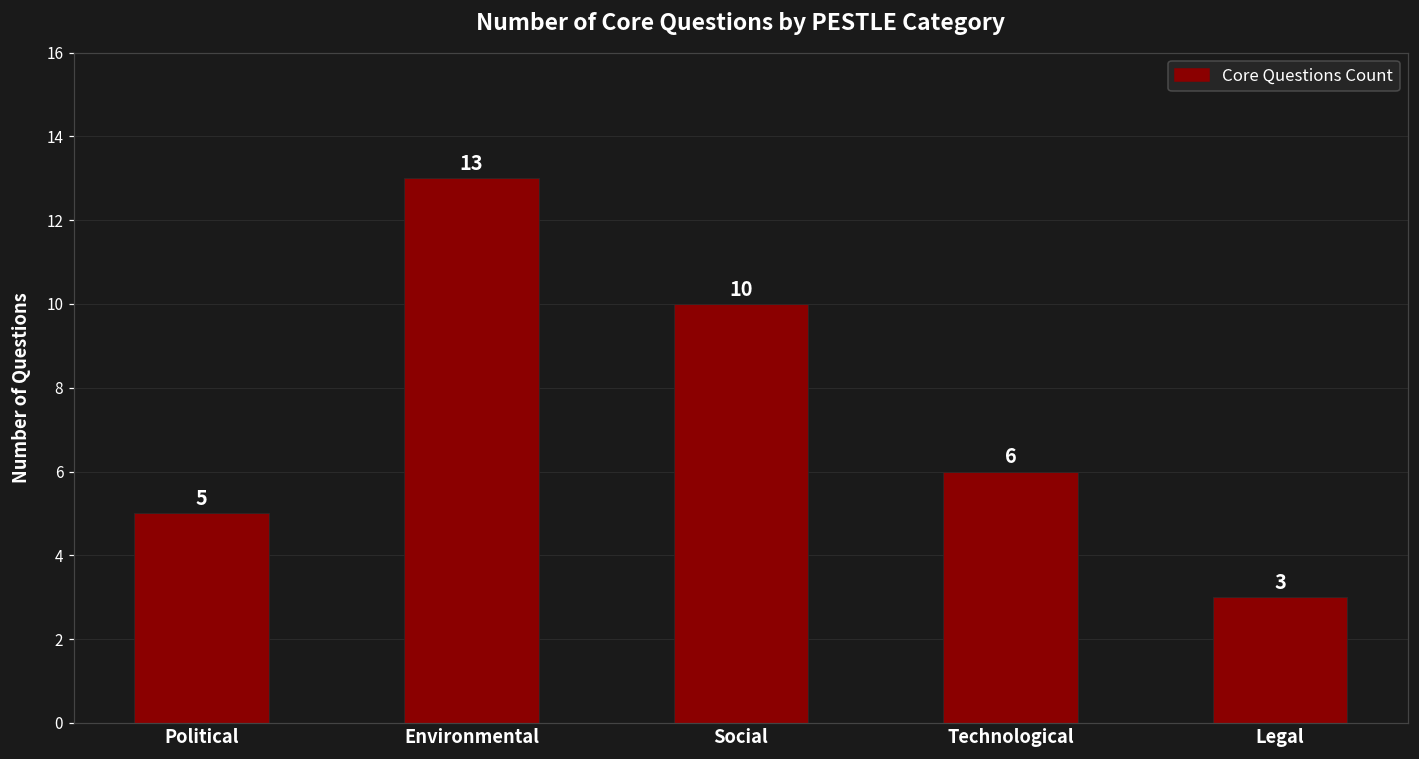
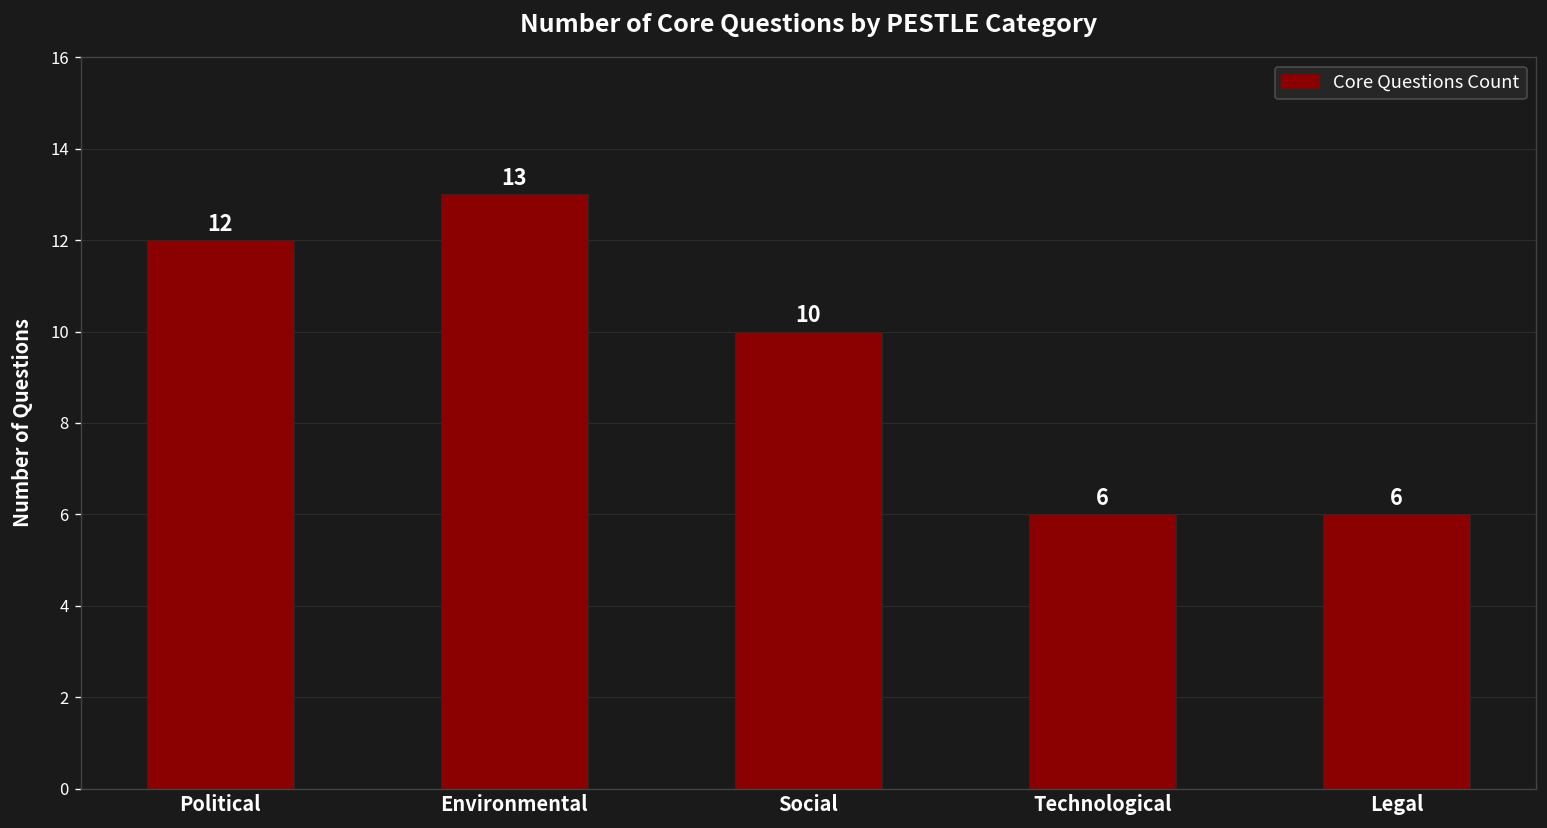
  {
-   "Political": 5,
+   "Political": 12,
    "Environmental": 13,
    "Social": 10,
    "Technological": 6,
-   "Legal": 3
+   "Legal": 6
  }
